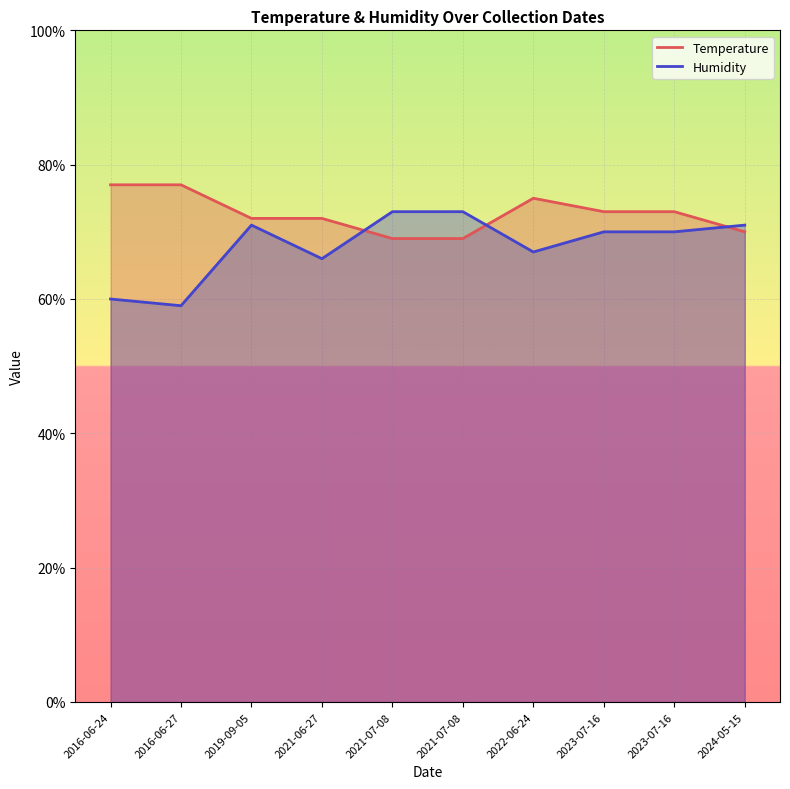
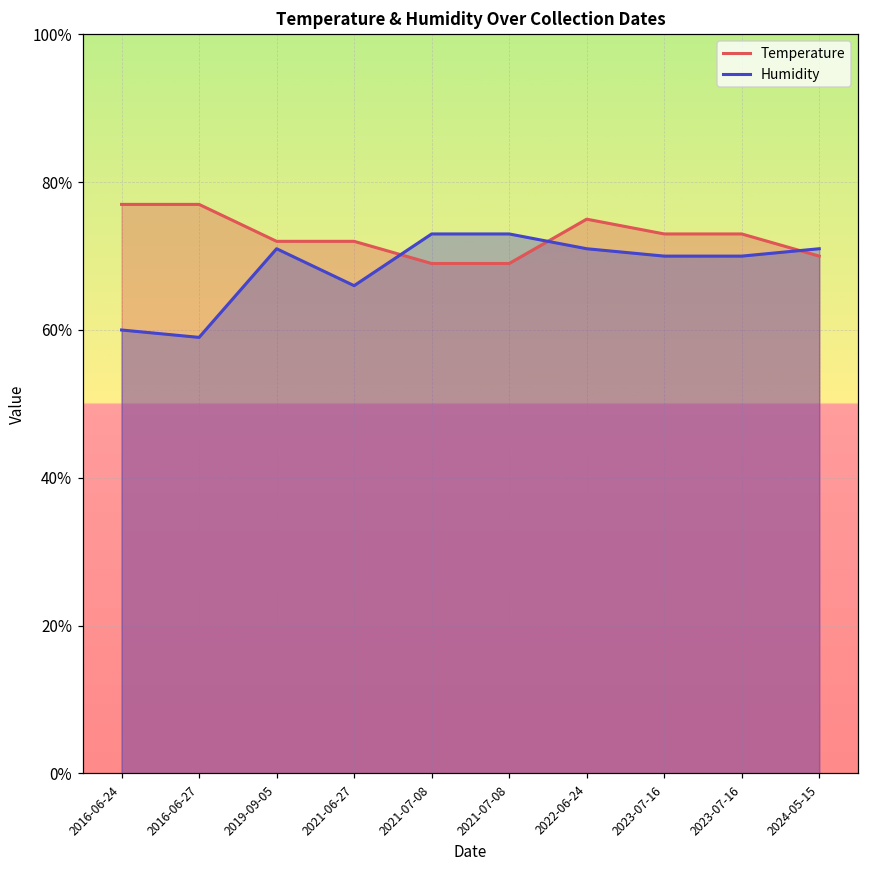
  {
    "Temperature": {
      "2016-06-24": "77%",
      "2016-06-27": "77%",
      "2019-09-05": "72%",
      "2021-06-27": "72%",
      "2022-06-24": "75%",
      "2024-05-15": "70%"
    },
    "Humidity": {
      "2016-06-24": "60%",
      "2016-06-27": "59%",
      "2019-09-05": "71%",
      "2021-06-27": "66%",
-     "2022-06-24": "67%",
+     "2022-06-24": "71%",
      "2024-05-15": "71%"
    }
  }
